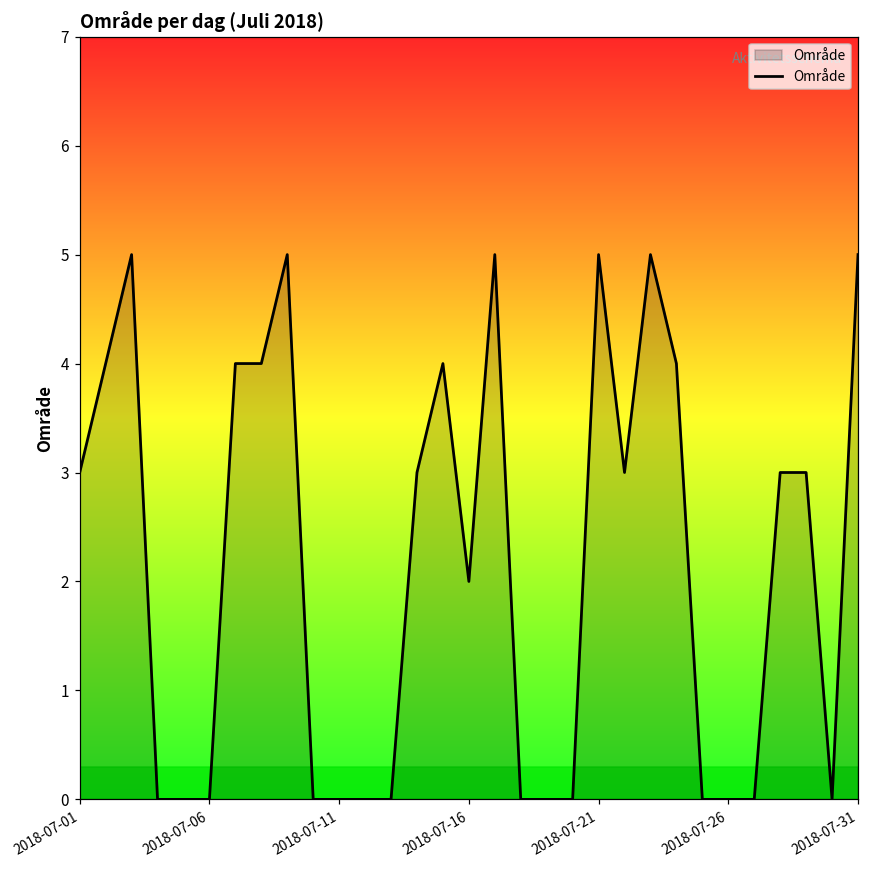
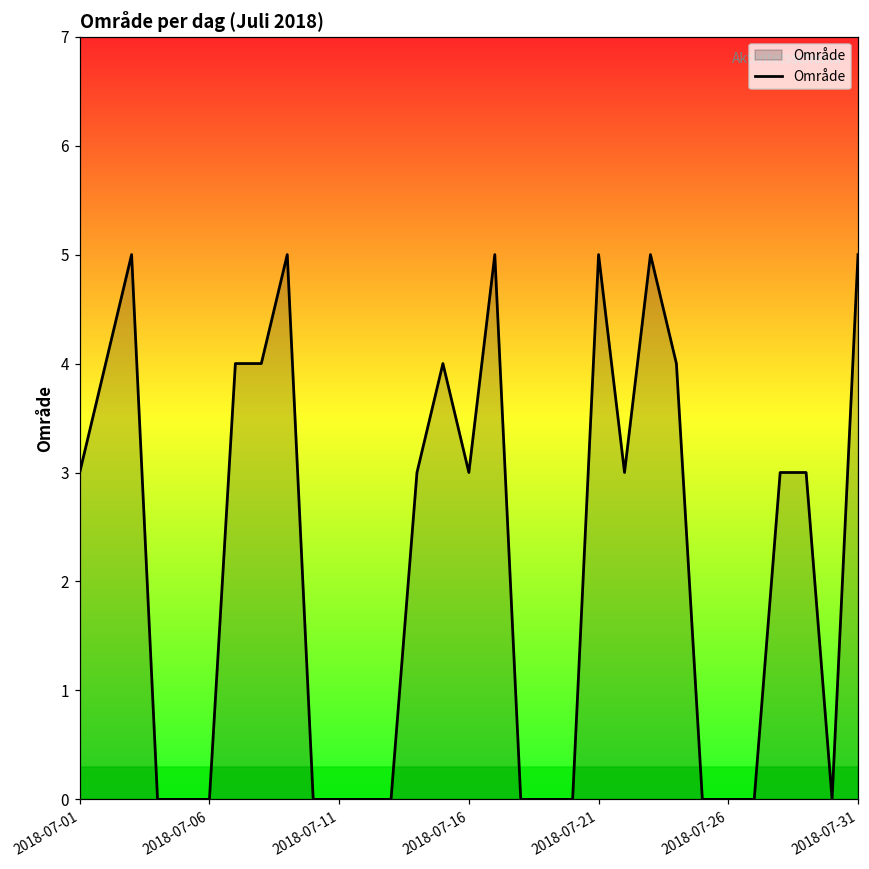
  {
    "2018-07-01": 3,
-   "2018-07-16": 2,
+   "2018-07-16": 3,
    "2018-07-21": 5,
    "2018-07-31": 5
  }
